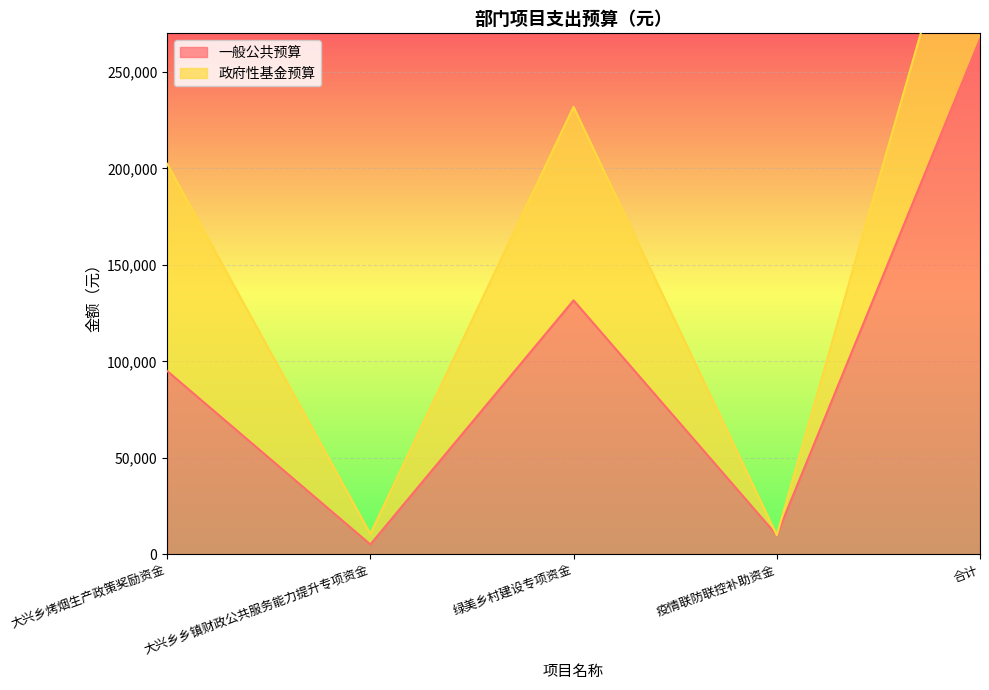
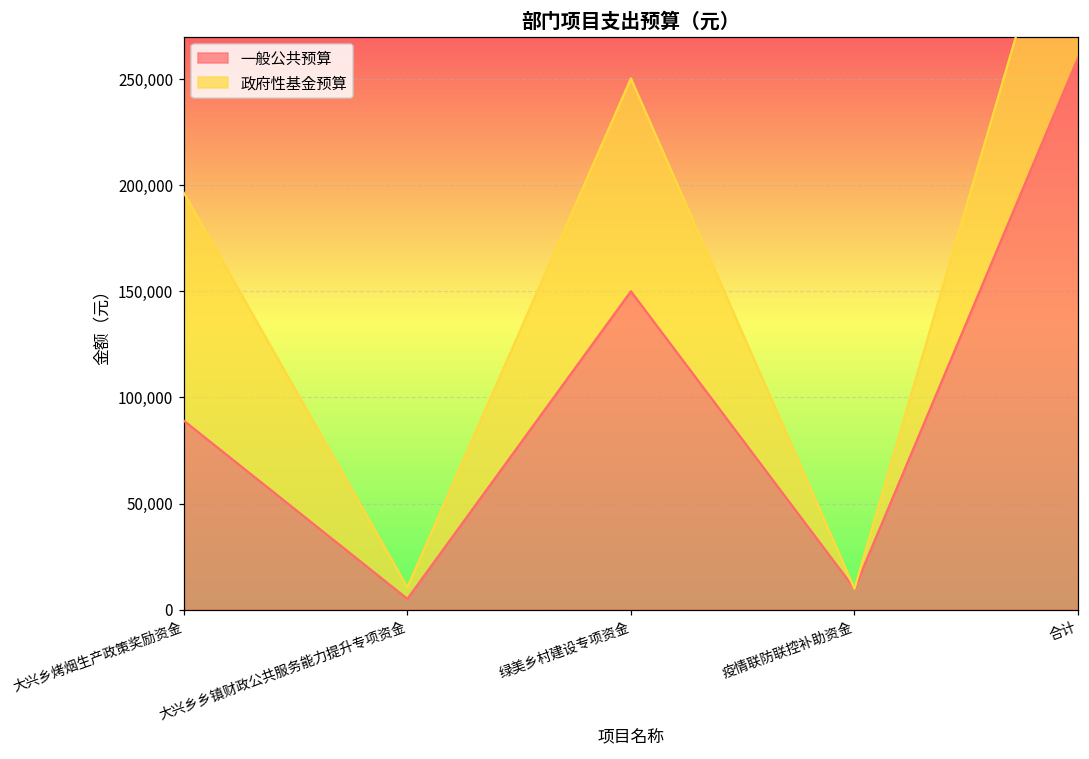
  {
    "一般公共预算": {
-     "大兴乡烤烟生产政策奖励资金": "95,000",
+     "大兴乡烤烟生产政策奖励资金": "89,000",
      "大兴乡乡镇财政公共服务能力提升专项资金": "5,000",
-     "绿美乡村建设专项资金": "132,000",
-     "合计": "267,000"
+     "绿美乡村建设专项资金": "150,000",
+     "合计": "260,000"
    },
    "政府性基金预算": {
      "大兴乡烤烟生产政策奖励资金": "107,000",
      "大兴乡乡镇财政公共服务能力提升专项资金": "5,000",
      "绿美乡村建设专项资金": "100,000"
    }
  }
